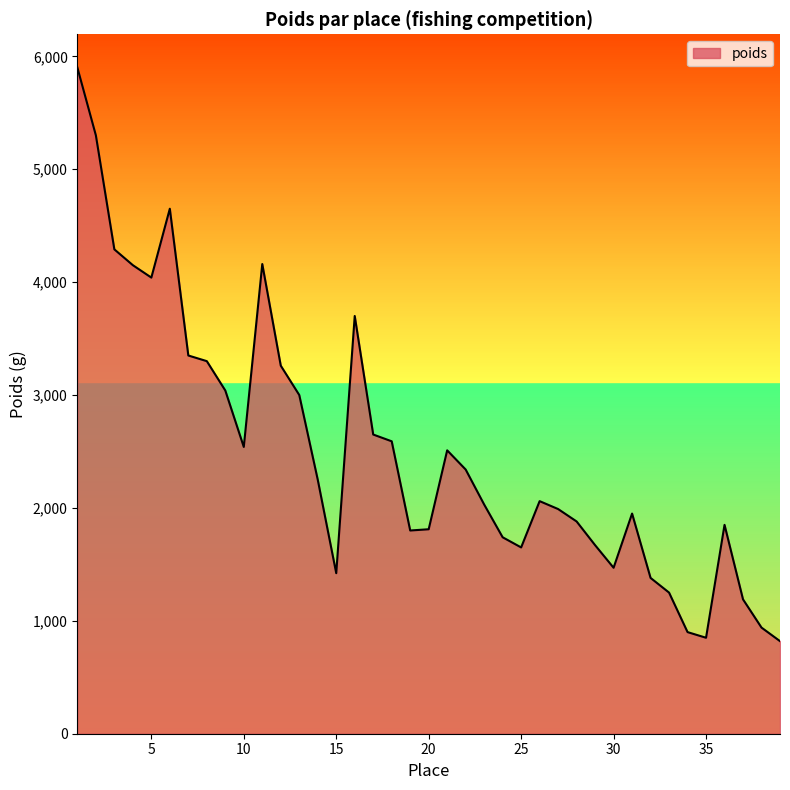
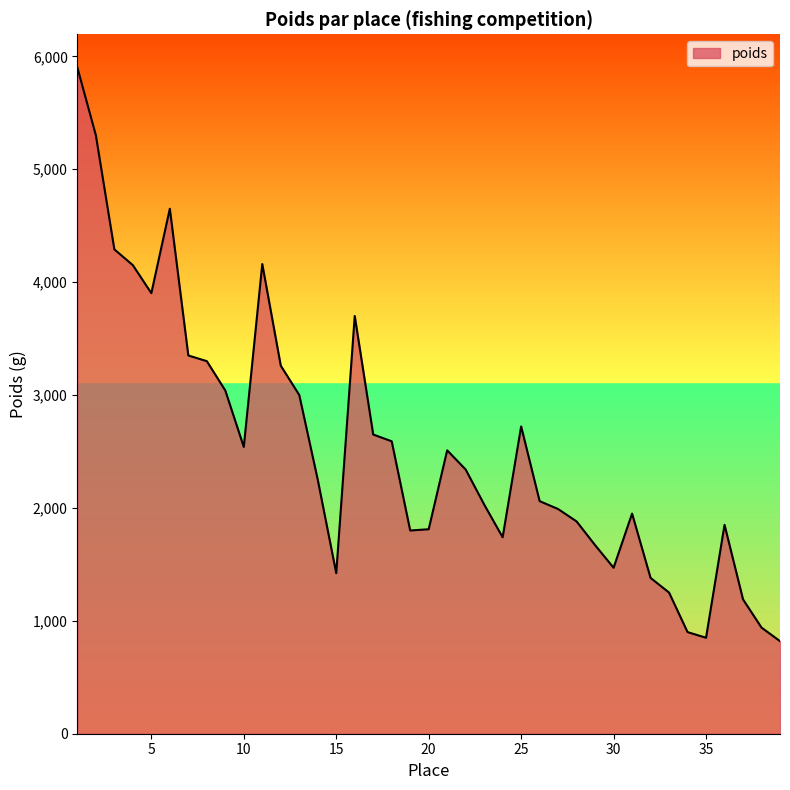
  {
-   "5": "4,040",
+   "5": "3,900",
    "10": "2,540",
    "15": "1,420",
    "20": "1,810",
-   "25": "1,650",
+   "25": "2,720",
    "30": "1,470",
    "35": "850"
  }
